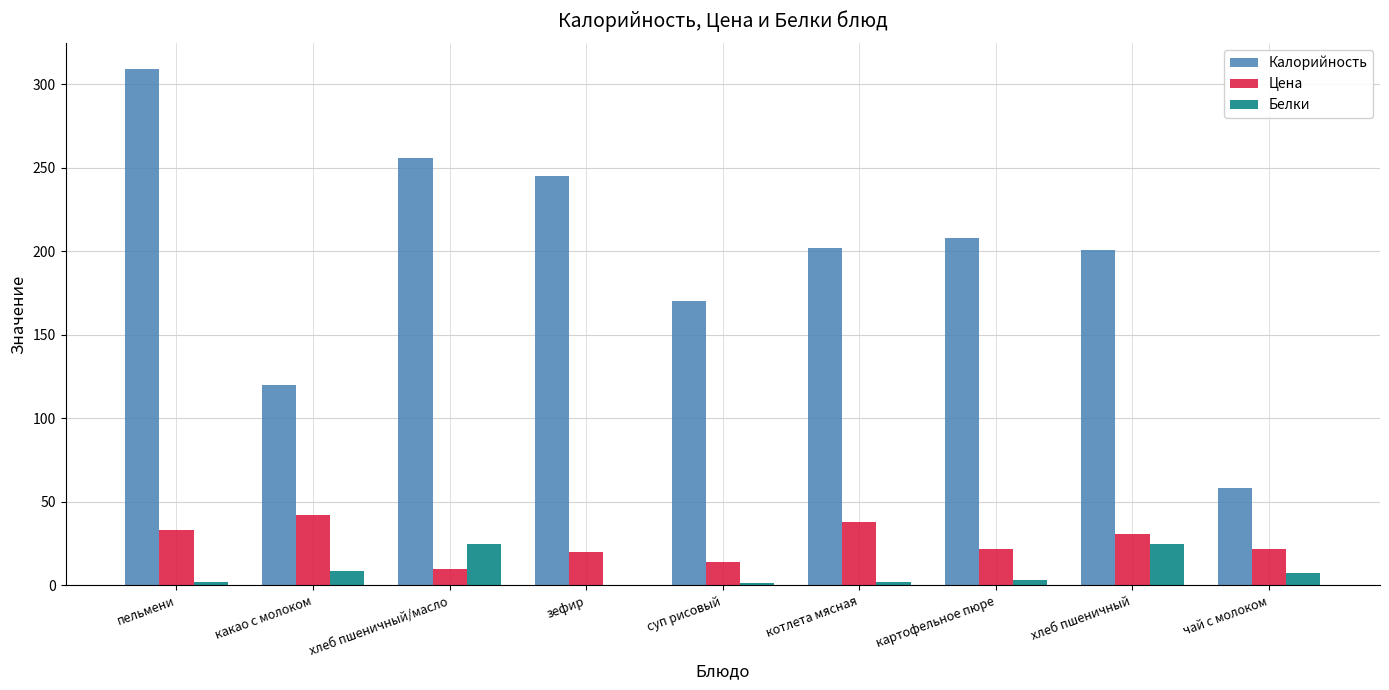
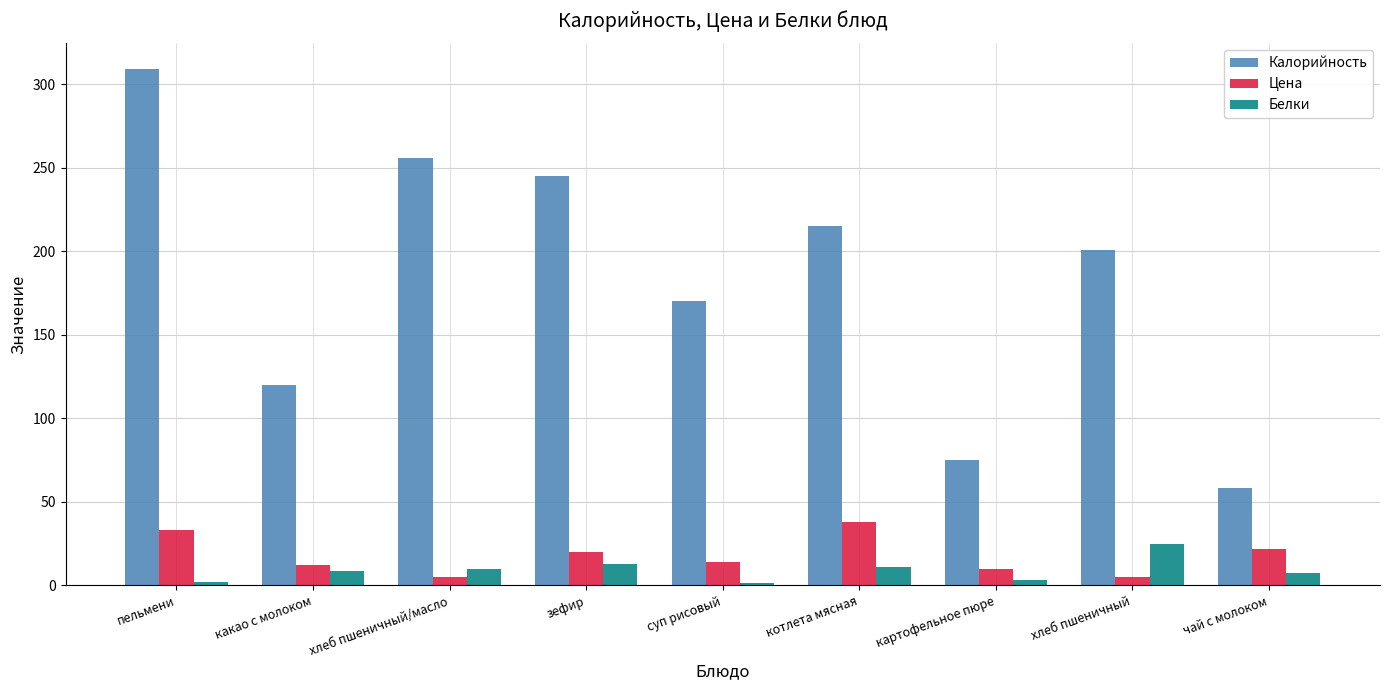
  {
    "Калорийность": {
      "пельмени": 309,
      "какао с молоком": 120,
      "хлеб пшеничный/масло": 256,
      "зефир": 245,
      "суп рисовый": 170,
-     "котлета мясная": 202,
-     "картофельное пюре": 208,
+     "котлета мясная": 215,
+     "картофельное пюре": 75,
      "хлеб пшеничный": 201,
      "чай с молоком": 58
    },
    "Цена": {
      "пельмени": 33,
-     "какао с молоком": 42,
-     "хлеб пшеничный/масло": 10,
+     "какао с молоком": 12,
+     "хлеб пшеничный/масло": 5,
      "зефир": 20,
      "суп рисовый": 14,
      "котлета мясная": 38,
-     "картофельное пюре": 22,
-     "хлеб пшеничный": 31,
+     "картофельное пюре": 10,
+     "хлеб пшеничный": 5,
      "чай с молоком": 22
    },
    "Белки": {
      "пельмени": 2,
      "какао с молоком": 9,
-     "хлеб пшеничный/масло": 25,
-     "зефир": 0,
+     "хлеб пшеничный/масло": 10,
+     "зефир": 13,
      "суп рисовый": 2,
-     "котлета мясная": 2,
+     "котлета мясная": 11,
      "картофельное пюре": 3,
      "хлеб пшеничный": 25,
      "чай с молоком": 8
    }
  }
